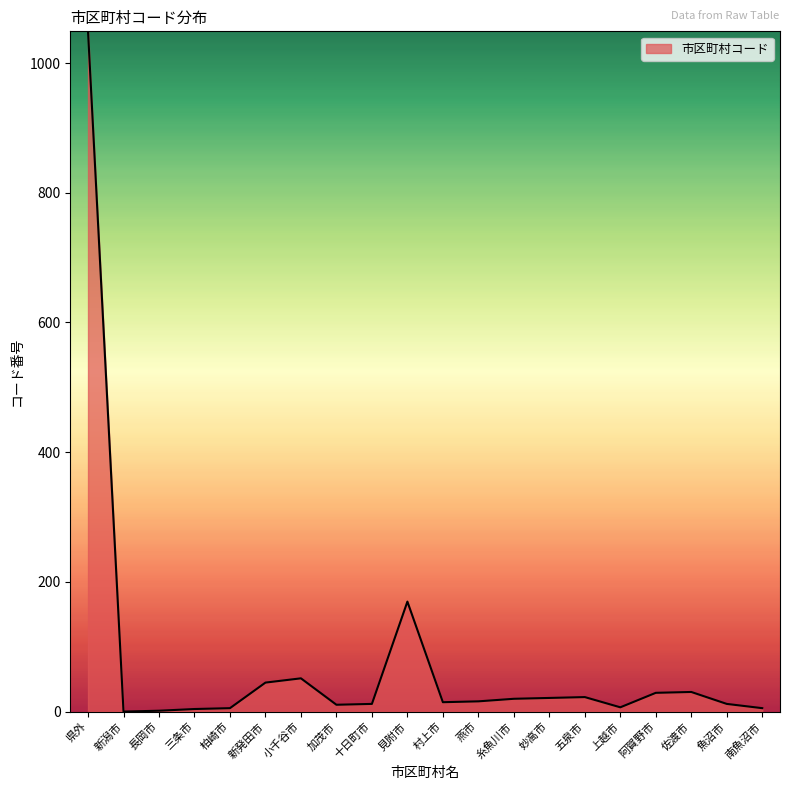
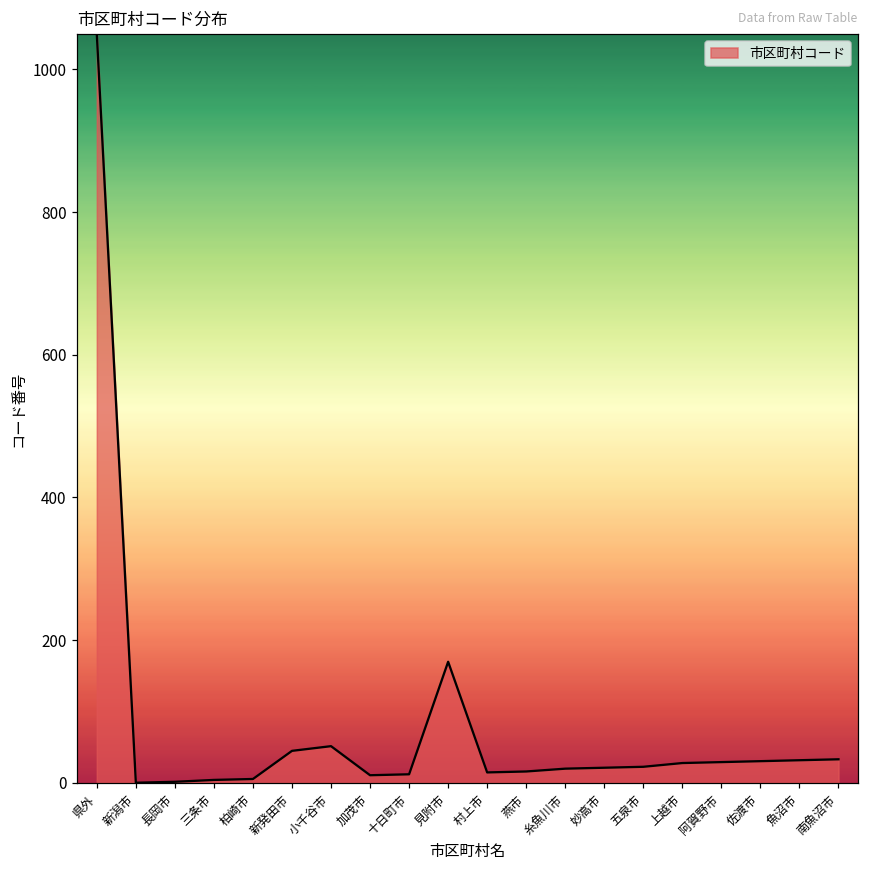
  {
    "県外": 1050,
    "新潟市": 0,
    "長岡市": 0,
    "三条市": 0,
    "柏崎市": 10,
    "新発田市": 40,
    "小千谷市": 50,
    "加茂市": 10,
    "十日町市": 10,
    "見附市": 170,
    "村上市": 10,
    "燕市": 20,
    "糸魚川市": 20,
    "妙高市": 20,
    "五泉市": 20,
-   "上越市": 10,
+   "上越市": 30,
    "阿賀野市": 30,
    "佐渡市": 30,
-   "魚沼市": 10,
-   "南魚沼市": 10
+   "魚沼市": 30,
+   "南魚沼市": 30
  }
